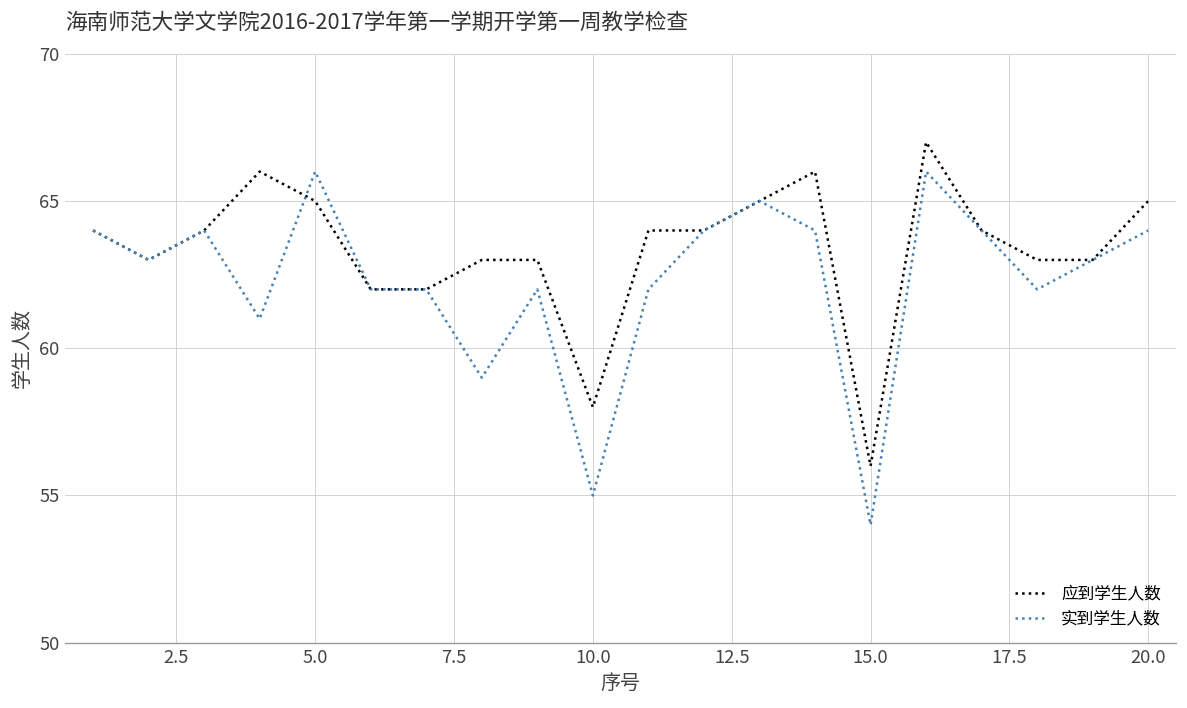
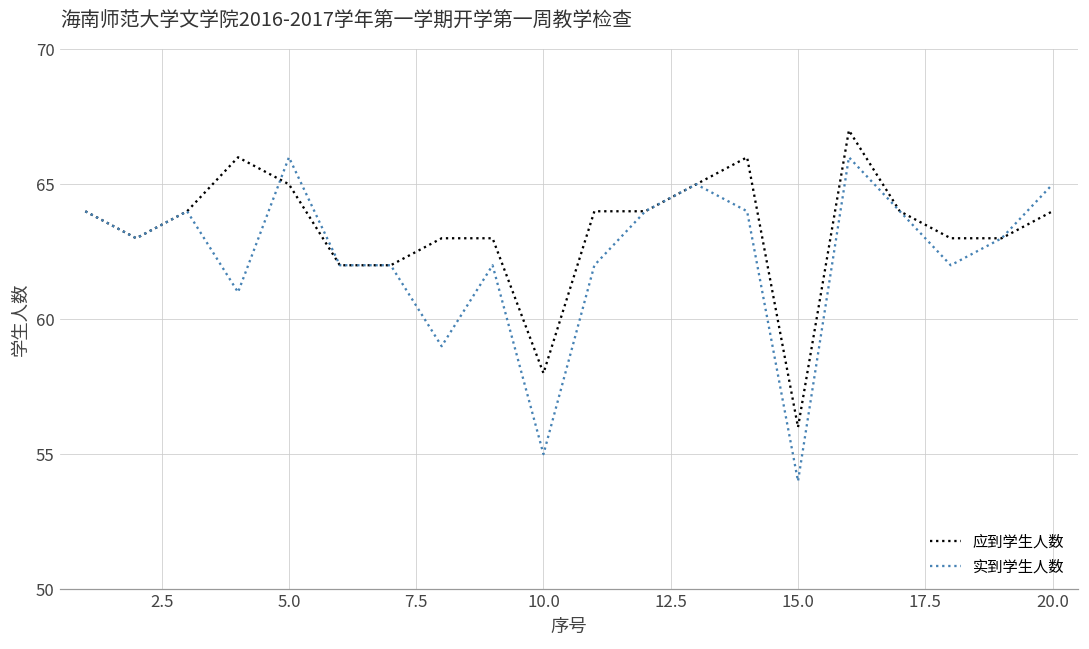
  {
    "应到学生人数": {
      "5.0": 65,
      "10.0": 58,
      "15.0": 56,
-     "20.0": 65
+     "20.0": 64
    },
    "实到学生人数": {
      "5.0": 66,
      "10.0": 55,
      "15.0": 54,
-     "20.0": 64
+     "20.0": 65
    }
  }
